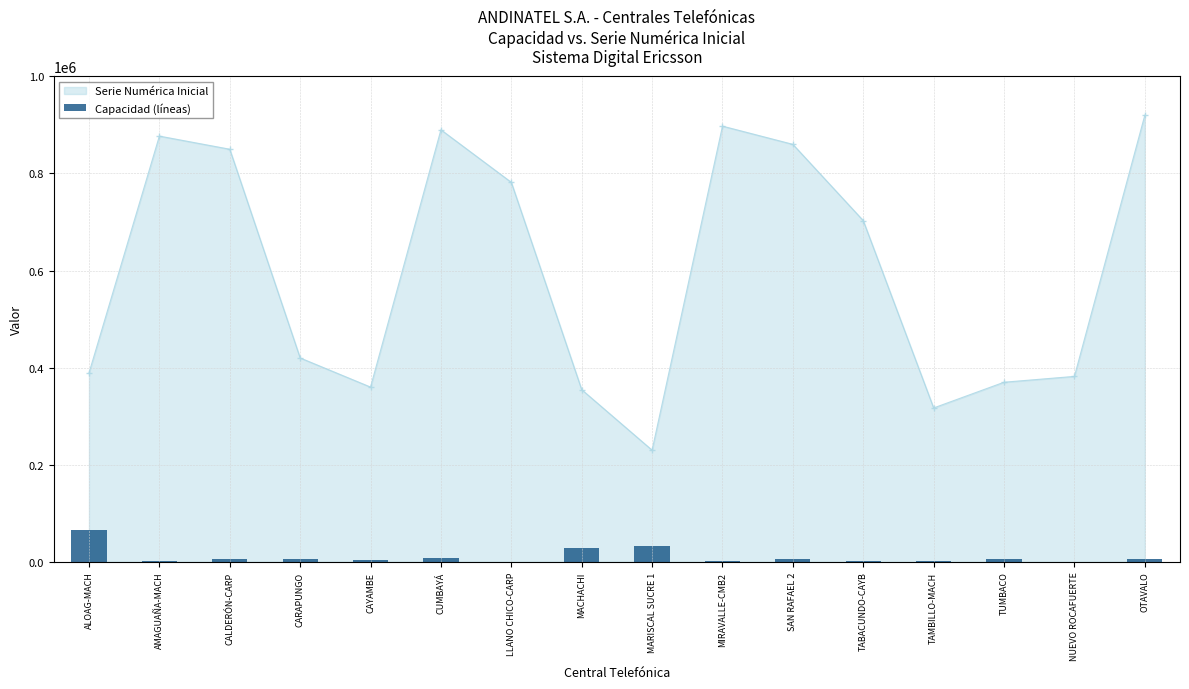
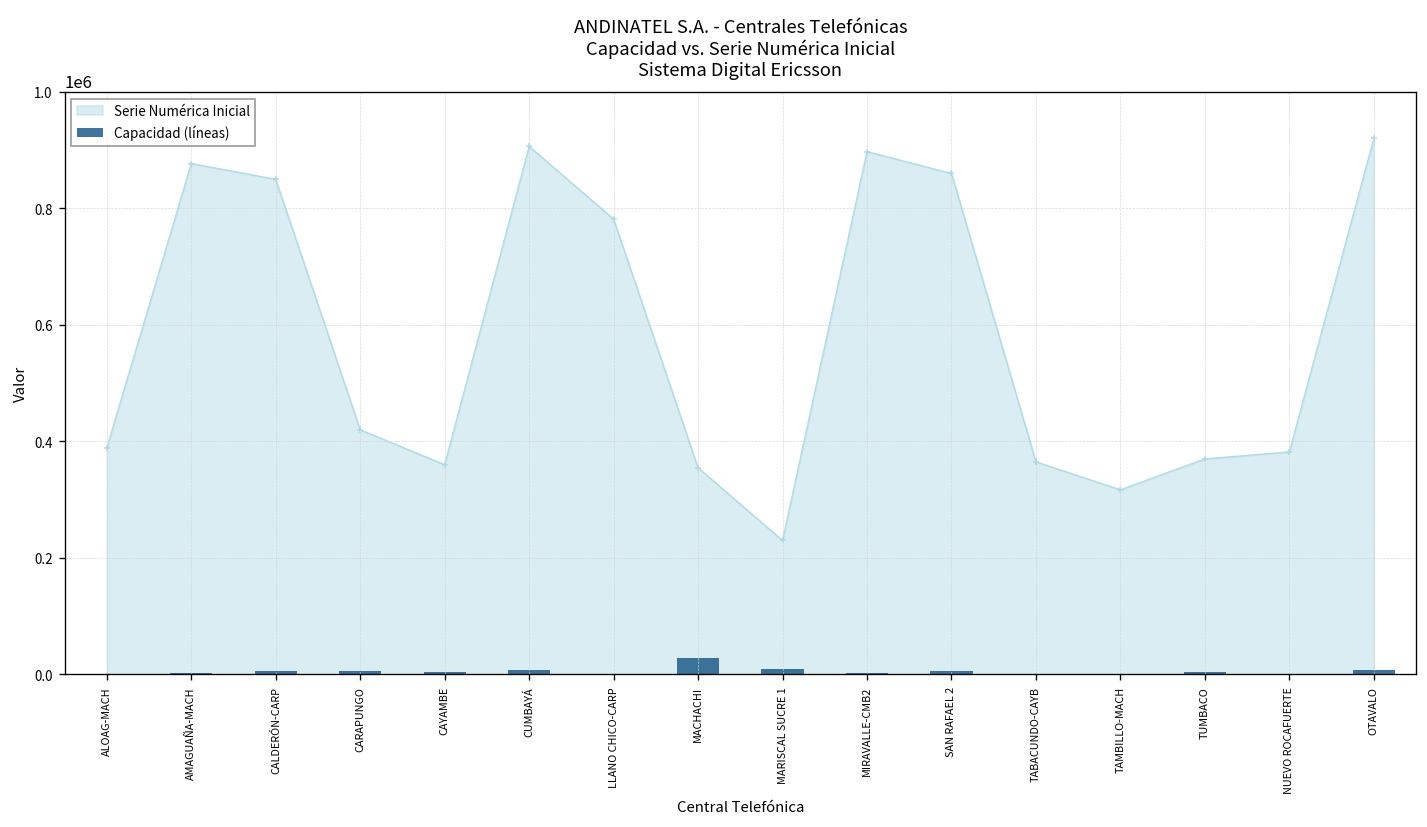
  {
    "Capacidad (líneas)": {
-     "ALOAG-MACH": 60000,
+     "ALOAG-MACH": 0,
      "CUMBAYÁ": 10000,
      "MACHACHI": 30000,
-     "MARISCAL SUCRE 1": 30000,
+     "MARISCAL SUCRE 1": 10000,
      "SAN RAFAEL 2": 10000,
      "OTAVALO": 10000
    },
    "Serie Numérica Inicial": {
      "ALOAG-MACH": 390000,
      "AMAGUAÑA-MACH": 880000,
      "CALDERÓN-CARP": 850000,
      "CARAPUNGO": 420000,
      "CAYAMBE": 360000,
-     "CUMBAYÁ": 890000,
+     "CUMBAYÁ": 910000,
      "LLANO CHICO-CARP": 780000,
      "MACHACHI": 350000,
      "MARISCAL SUCRE 1": 230000,
      "MIRAVALLE-CMB2": 900000,
      "SAN RAFAEL 2": 860000,
-     "TABACUNDO-CAYB": 700000,
+     "TABACUNDO-CAYB": 370000,
      "TAMBILLO-MACH": 320000,
      "TUMBACO": 370000,
      "NUEVO ROCAFUERTE": 380000,
      "OTAVALO": 920000
    }
  }
